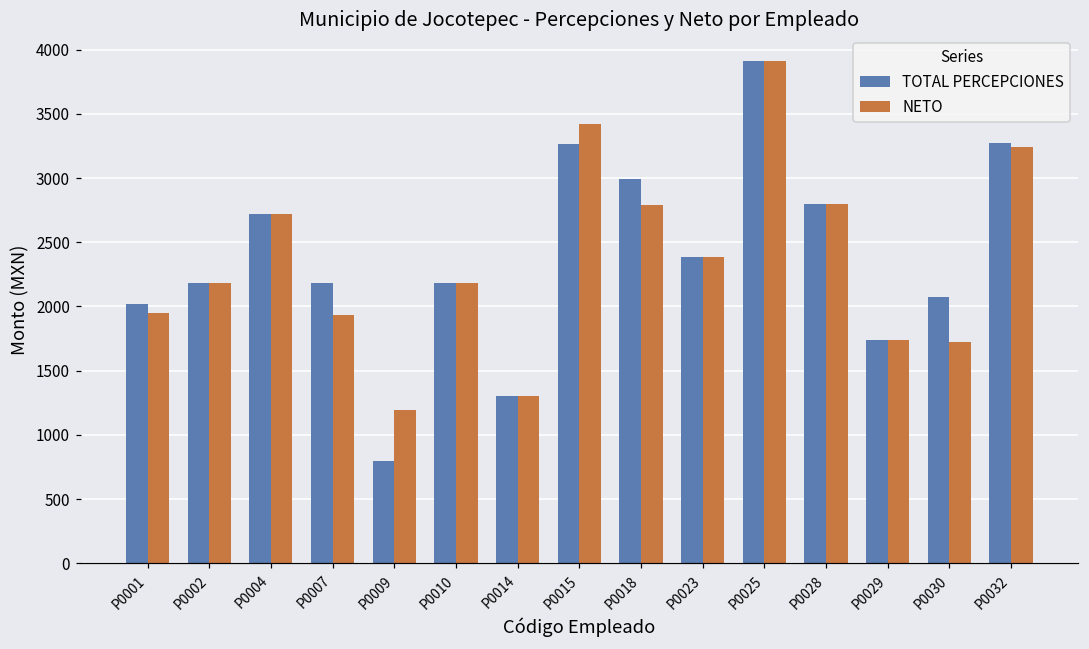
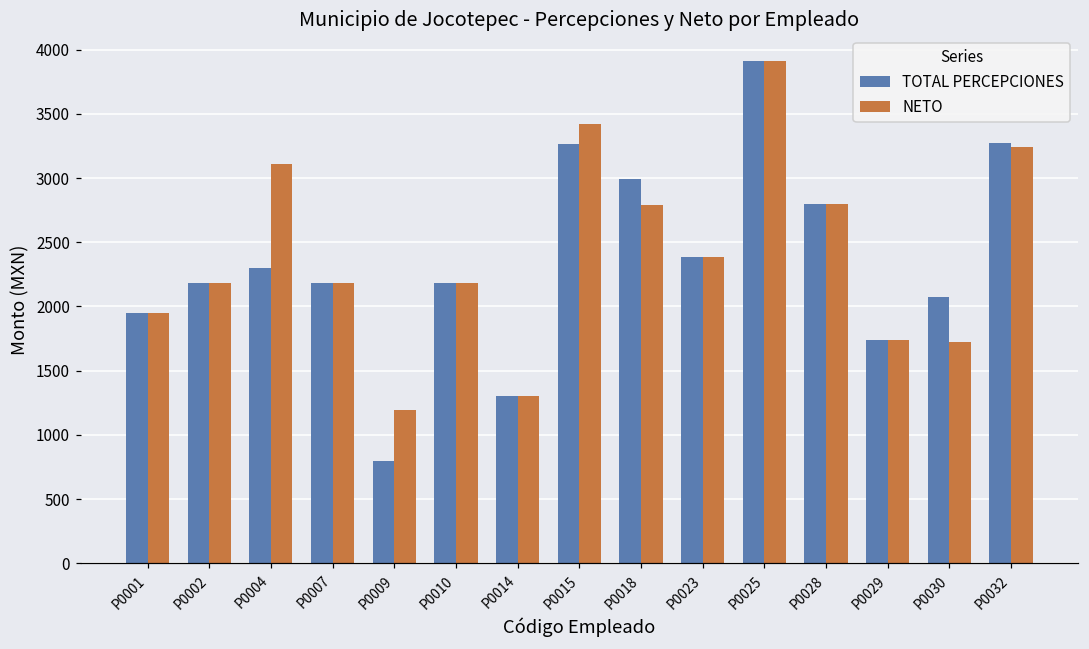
  {
    "TOTAL PERCEPCIONES": {
-     "P0001": 2020,
+     "P0001": 1950,
      "P0002": 2180,
-     "P0004": 2720,
+     "P0004": 2300,
      "P0007": 2180,
      "P0009": 800,
      "P0010": 2180,
      "P0014": 1310,
      "P0015": 3260,
      "P0018": 2990,
      "P0023": 2380,
      "P0025": 3910,
      "P0028": 2800,
      "P0029": 1740,
      "P0030": 2070,
      "P0032": 3270
    },
    "NETO": {
      "P0001": 1950,
      "P0002": 2180,
-     "P0004": 2720,
-     "P0007": 1940,
+     "P0004": 3110,
+     "P0007": 2180,
      "P0009": 1200,
      "P0010": 2180,
      "P0014": 1310,
      "P0015": 3420,
      "P0018": 2790,
      "P0023": 2380,
      "P0025": 3910,
      "P0028": 2800,
      "P0029": 1740,
      "P0030": 1720,
      "P0032": 3240
    }
  }
